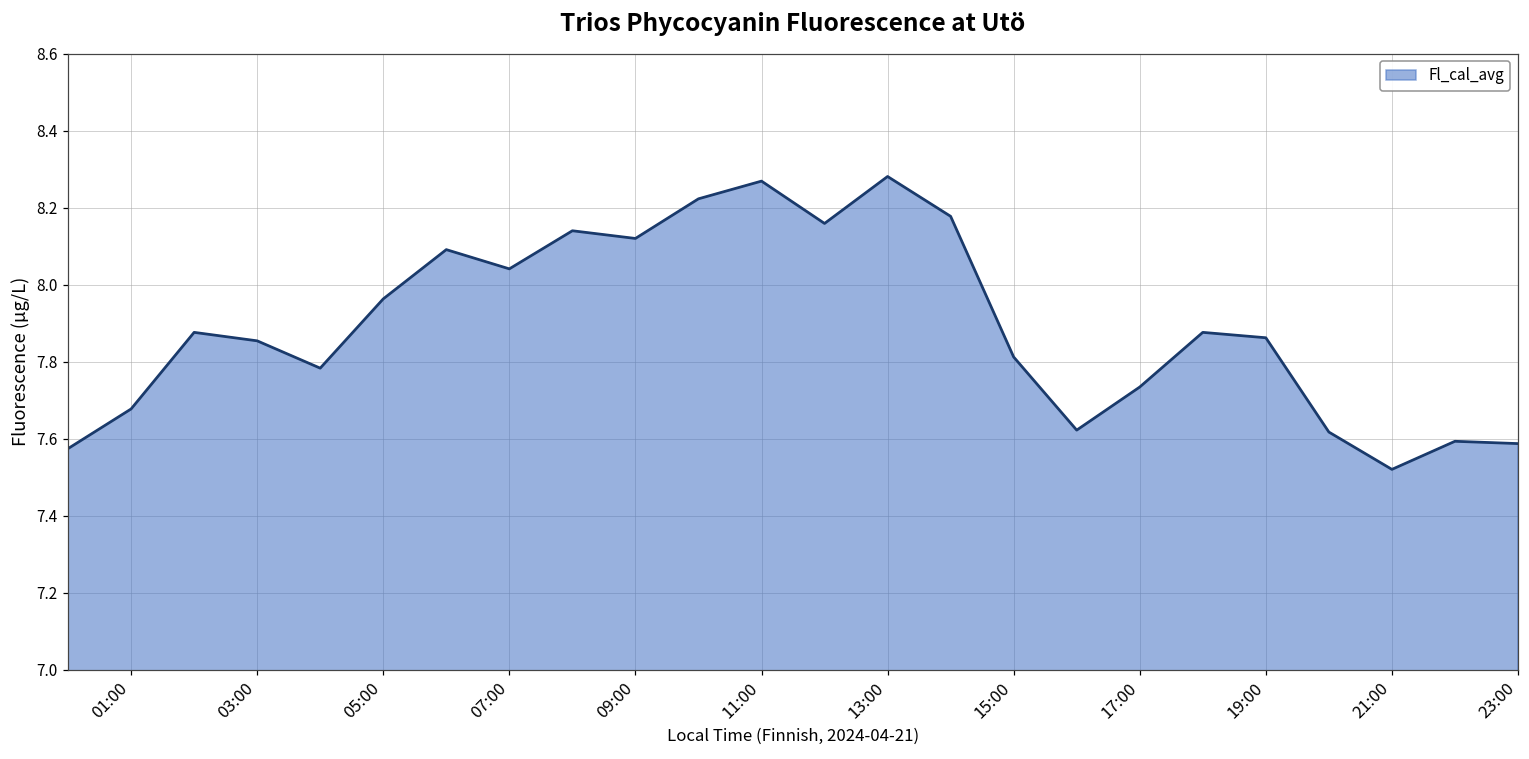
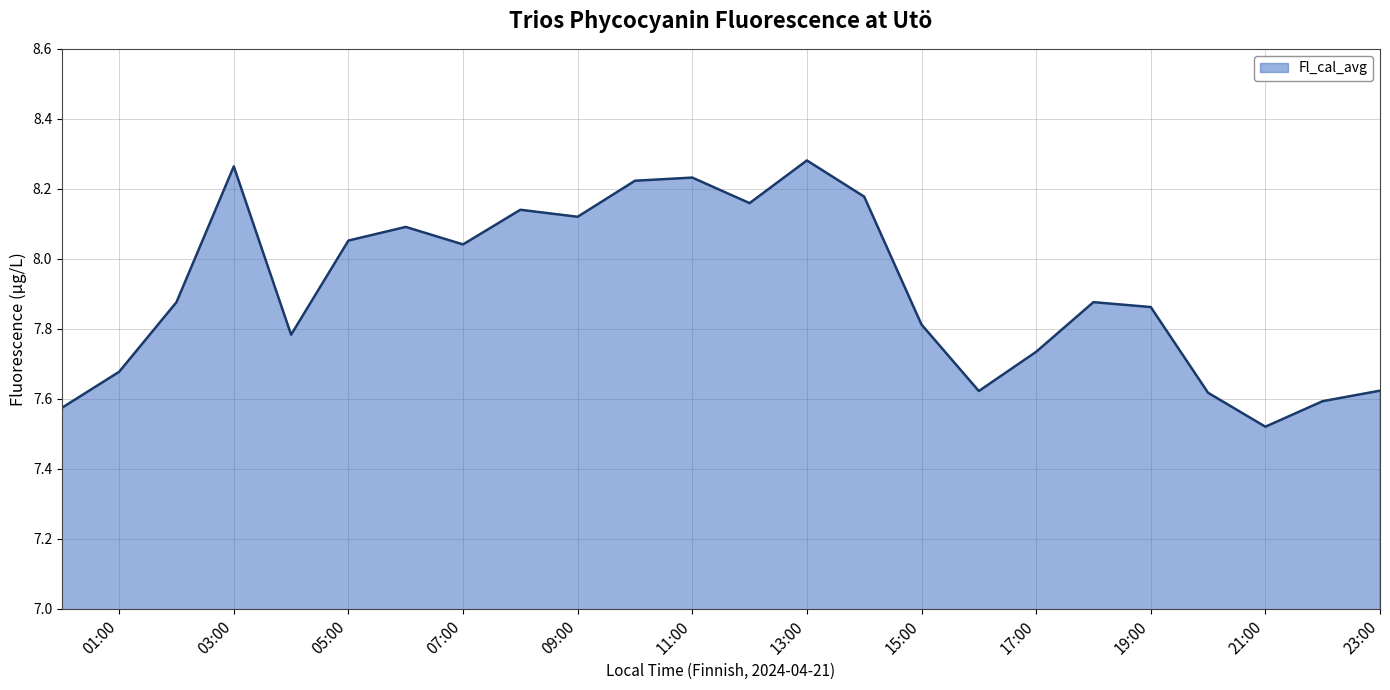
  {
    "01:00": 7.68,
-   "03:00": 7.85,
-   "05:00": 7.96,
+   "03:00": 8.26,
+   "05:00": 8.05,
    "07:00": 8.04,
    "09:00": 8.12,
-   "11:00": 8.27,
+   "11:00": 8.23,
    "13:00": 8.28,
    "15:00": 7.81,
    "17:00": 7.73,
    "19:00": 7.86,
    "21:00": 7.52,
-   "23:00": 7.59
+   "23:00": 7.62
  }
